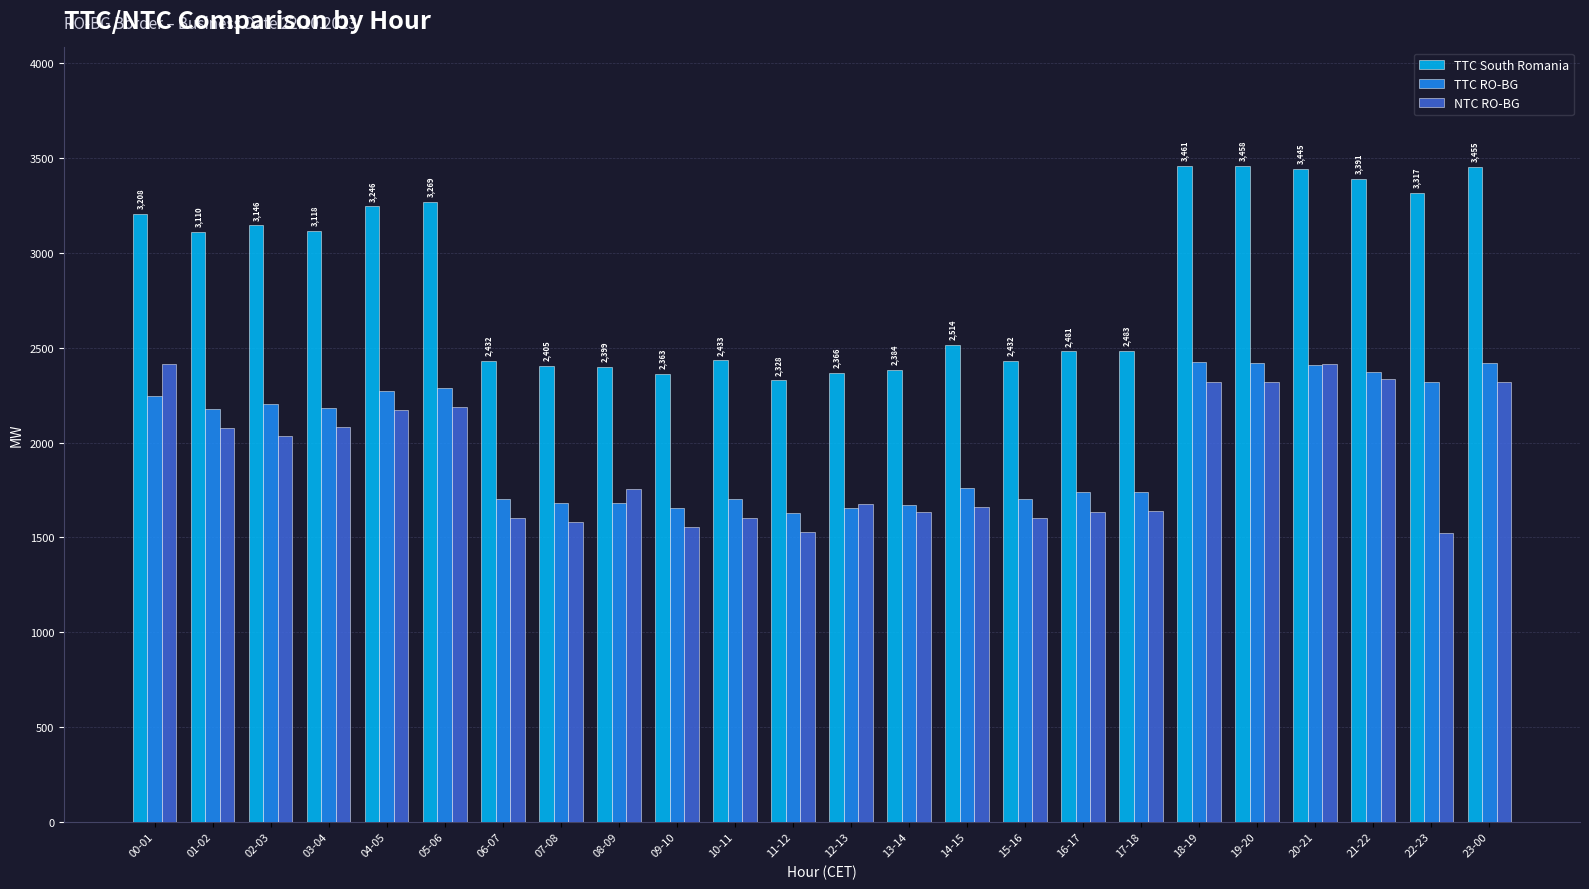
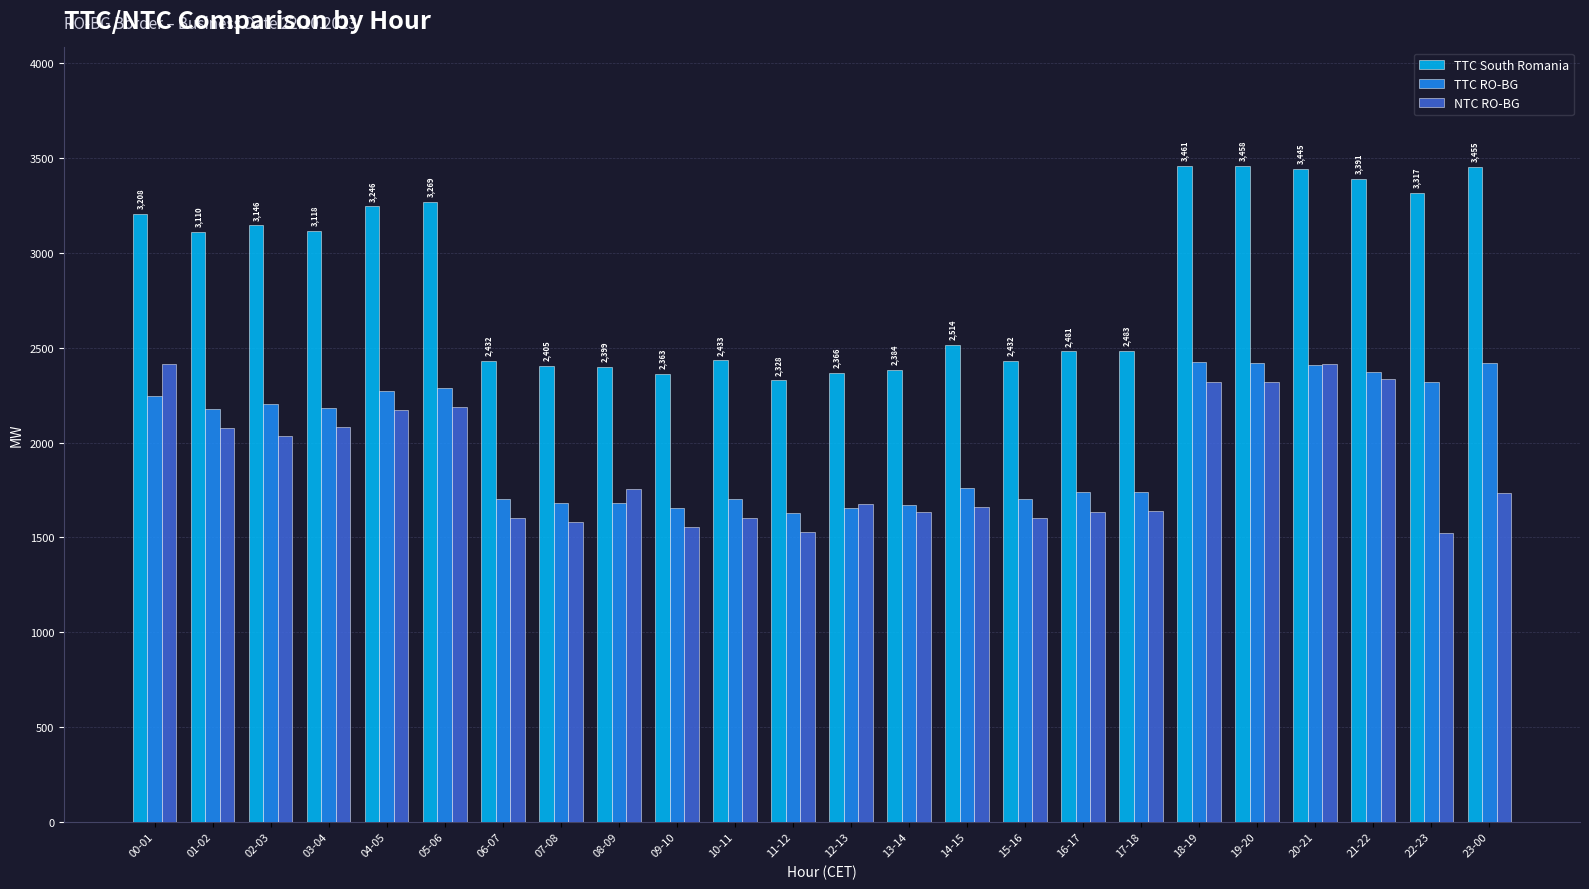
  {
    "NTC RO-BG": {
      "00-01": 2410,
      "01-02": 2080,
      "02-03": 2030,
      "03-04": 2080,
      "04-05": 2170,
      "05-06": 2190,
      "06-07": 1600,
      "07-08": 1580,
      "08-09": 1750,
      "09-10": 1550,
      "10-11": 1600,
      "11-12": 1530,
      "12-13": 1680,
      "13-14": 1630,
      "14-15": 1660,
      "15-16": 1600,
      "16-17": 1640,
      "17-18": 1640,
      "18-19": 2320,
      "19-20": 2320,
      "20-21": 2420,
      "21-22": 2340,
      "22-23": 1520,
-     "23-00": 2320
+     "23-00": 1730
    }
  }
